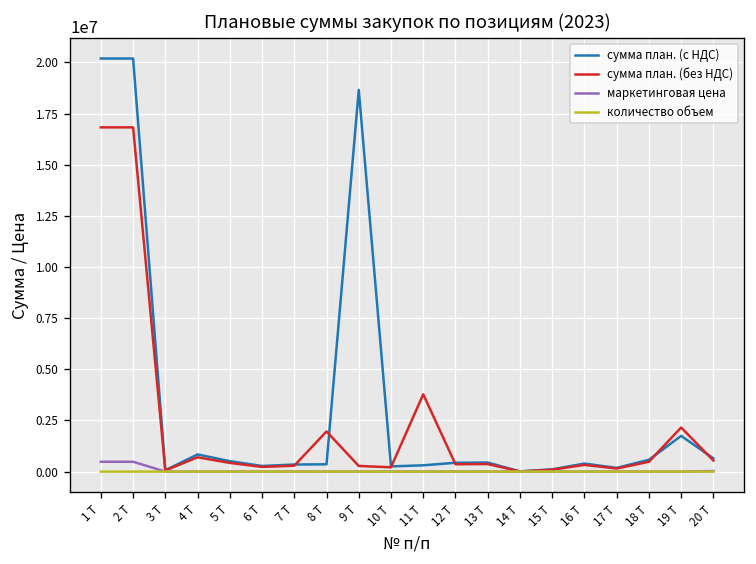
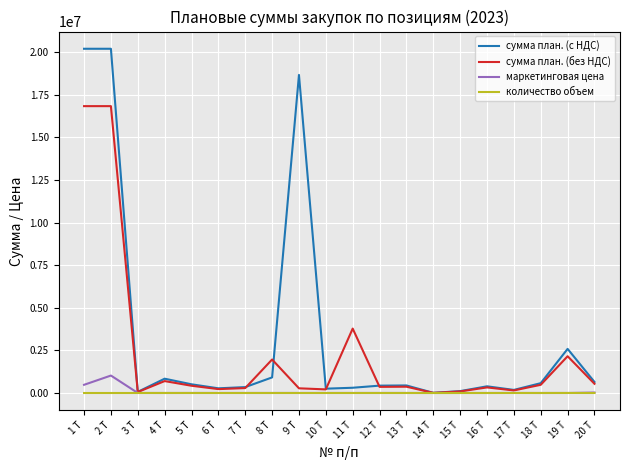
  {
    "сумма план. (с НДС)": {
      "1 Т": 20200000,
      "2 Т": 20200000,
-     "8 Т": 400000,
+     "8 Т": 900000,
      "9 Т": 18700000,
      "11 Т": 300000,
-     "19 Т": 1700000
+     "19 Т": 2600000
    },
    "сумма план. (без НДС)": {
      "1 Т": 16800000,
      "2 Т": 16800000,
      "8 Т": 2000000,
      "9 Т": 300000,
      "11 Т": 3800000,
      "19 Т": 2200000
    },
    "маркетинговая цена": {
      "1 Т": 500000,
-     "2 Т": 500000
+     "2 Т": 1000000
    },
    "количество объем": {
      "1 Т": 0,
      "2 Т": 0
    }
  }
